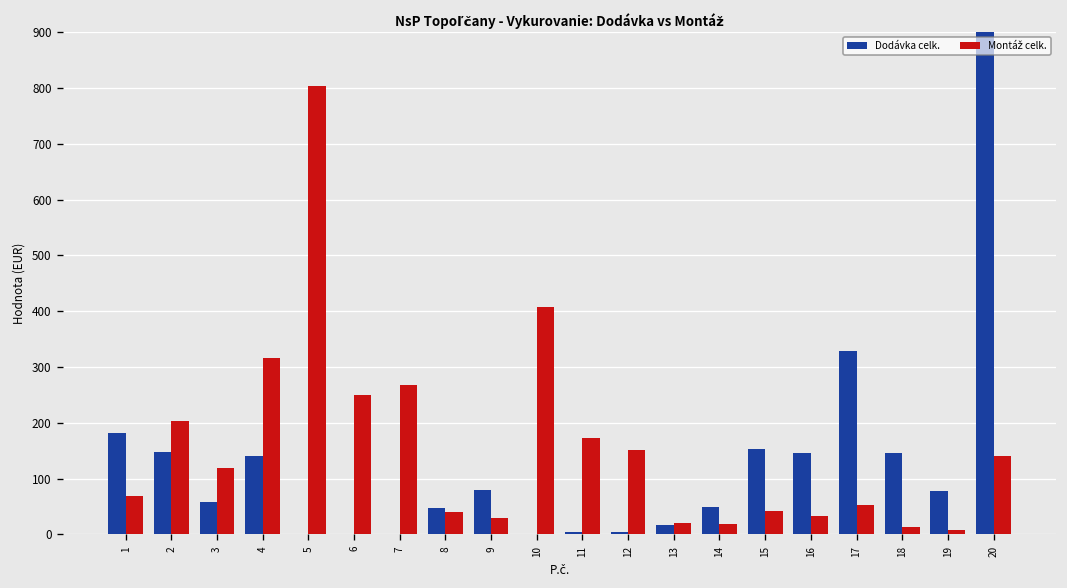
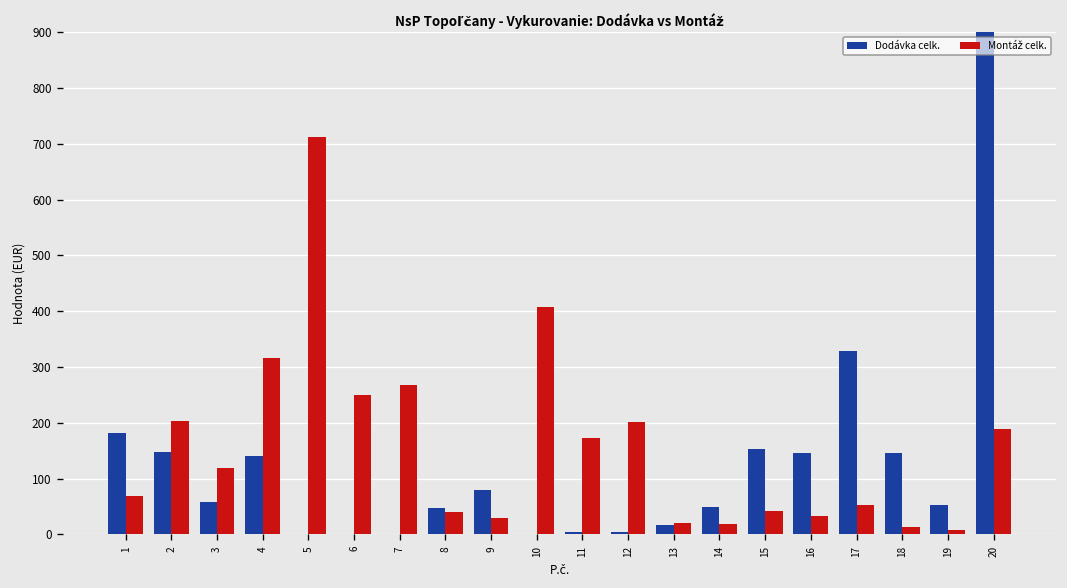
  {
    "Dodávka celk.": {
      "1": 180,
      "2": 150,
      "3": 60,
      "4": 140,
      "5": 0,
      "6": 0,
      "7": 0,
      "8": 50,
      "9": 80,
      "10": 0,
      "13": 20,
      "14": 50,
      "15": 150,
      "16": 150,
      "17": 330,
      "18": 150,
-     "19": 80
+     "19": 50
    },
    "Montáž celk.": {
      "1": 70,
      "2": 200,
      "3": 120,
      "4": 320,
-     "5": 800,
+     "5": 710,
      "6": 250,
      "7": 270,
      "8": 40,
      "9": 30,
      "10": 410,
      "11": 170,
-     "12": 150,
+     "12": 200,
      "13": 20,
      "14": 20,
      "15": 40,
      "16": 30,
      "17": 50,
      "18": 10,
      "19": 10,
-     "20": 140
+     "20": 190
    }
  }
